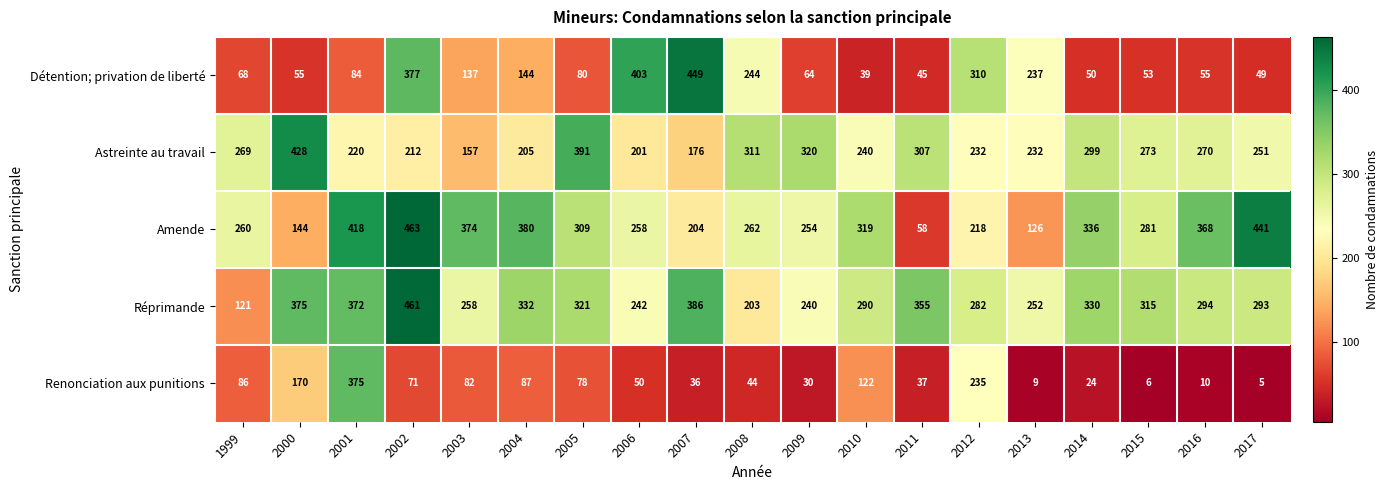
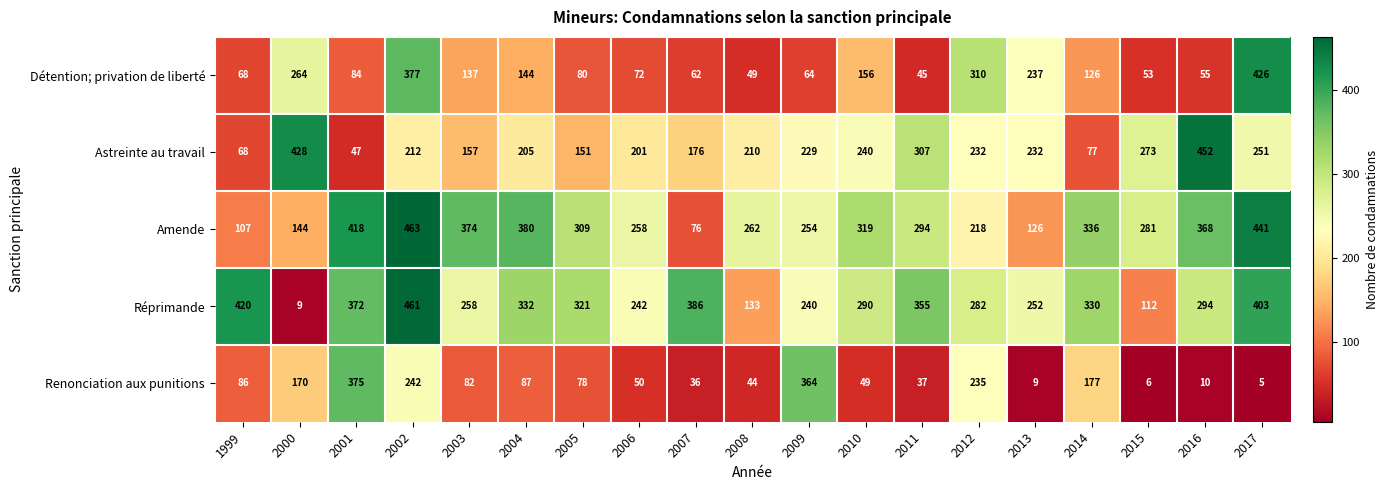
  {
    "Détention; privation de liberté": {
      "1999": 68,
-     "2000": 55,
+     "2000": 264,
      "2001": 84,
      "2002": 377,
      "2003": 137,
      "2004": 144,
      "2005": 80,
-     "2006": 403,
-     "2007": 449,
-     "2008": 244,
+     "2006": 72,
+     "2007": 62,
+     "2008": 49,
      "2009": 64,
-     "2010": 39,
+     "2010": 156,
      "2011": 45,
      "2012": 310,
      "2013": 237,
-     "2014": 50,
+     "2014": 126,
      "2015": 53,
      "2016": 55,
-     "2017": 49
+     "2017": 426
    },
    "Astreinte au travail": {
-     "1999": 269,
+     "1999": 68,
      "2000": 428,
-     "2001": 220,
+     "2001": 47,
      "2002": 212,
      "2003": 157,
      "2004": 205,
-     "2005": 391,
+     "2005": 151,
      "2006": 201,
      "2007": 176,
-     "2008": 311,
-     "2009": 320,
+     "2008": 210,
+     "2009": 229,
      "2010": 240,
      "2011": 307,
      "2012": 232,
      "2013": 232,
-     "2014": 299,
+     "2014": 77,
      "2015": 273,
-     "2016": 270,
+     "2016": 452,
      "2017": 251
    },
    "Amende": {
-     "1999": 260,
+     "1999": 107,
      "2000": 144,
      "2001": 418,
      "2002": 463,
      "2003": 374,
      "2004": 380,
      "2005": 309,
      "2006": 258,
-     "2007": 204,
+     "2007": 76,
      "2008": 262,
      "2009": 254,
      "2010": 319,
-     "2011": 58,
+     "2011": 294,
      "2012": 218,
      "2013": 126,
      "2014": 336,
      "2015": 281,
      "2016": 368,
      "2017": 441
    },
    "Réprimande": {
-     "1999": 121,
-     "2000": 375,
+     "1999": 420,
+     "2000": 9,
      "2001": 372,
      "2002": 461,
      "2003": 258,
      "2004": 332,
      "2005": 321,
      "2006": 242,
      "2007": 386,
-     "2008": 203,
+     "2008": 133,
      "2009": 240,
      "2010": 290,
      "2011": 355,
      "2012": 282,
      "2013": 252,
      "2014": 330,
-     "2015": 315,
+     "2015": 112,
      "2016": 294,
-     "2017": 293
+     "2017": 403
    },
    "Renonciation aux punitions": {
      "1999": 86,
      "2000": 170,
      "2001": 375,
-     "2002": 71,
+     "2002": 242,
      "2003": 82,
      "2004": 87,
      "2005": 78,
      "2006": 50,
      "2007": 36,
      "2008": 44,
-     "2009": 30,
-     "2010": 122,
+     "2009": 364,
+     "2010": 49,
      "2011": 37,
      "2012": 235,
      "2013": 9,
-     "2014": 24,
+     "2014": 177,
      "2015": 6,
      "2016": 10,
      "2017": 5
    }
  }
